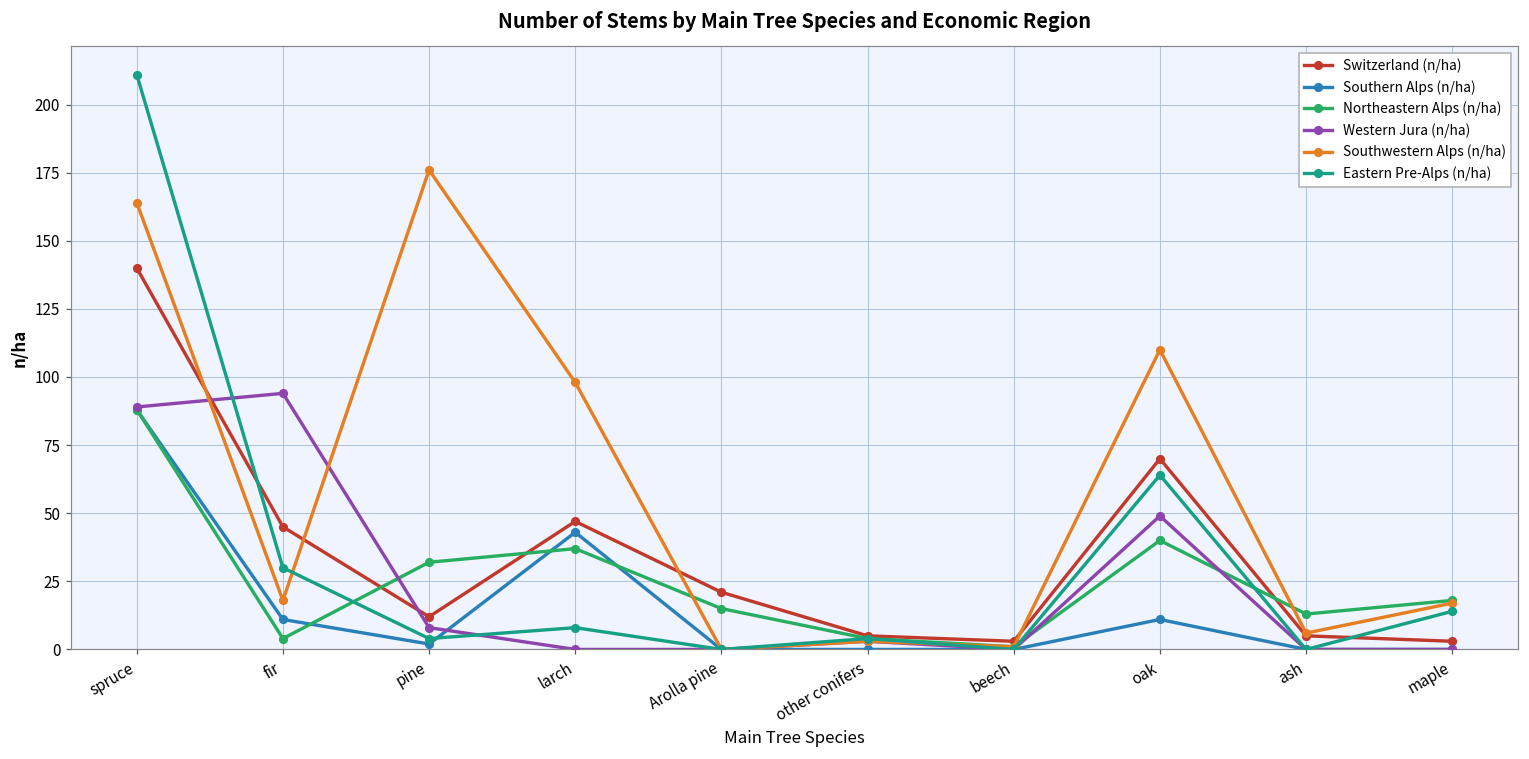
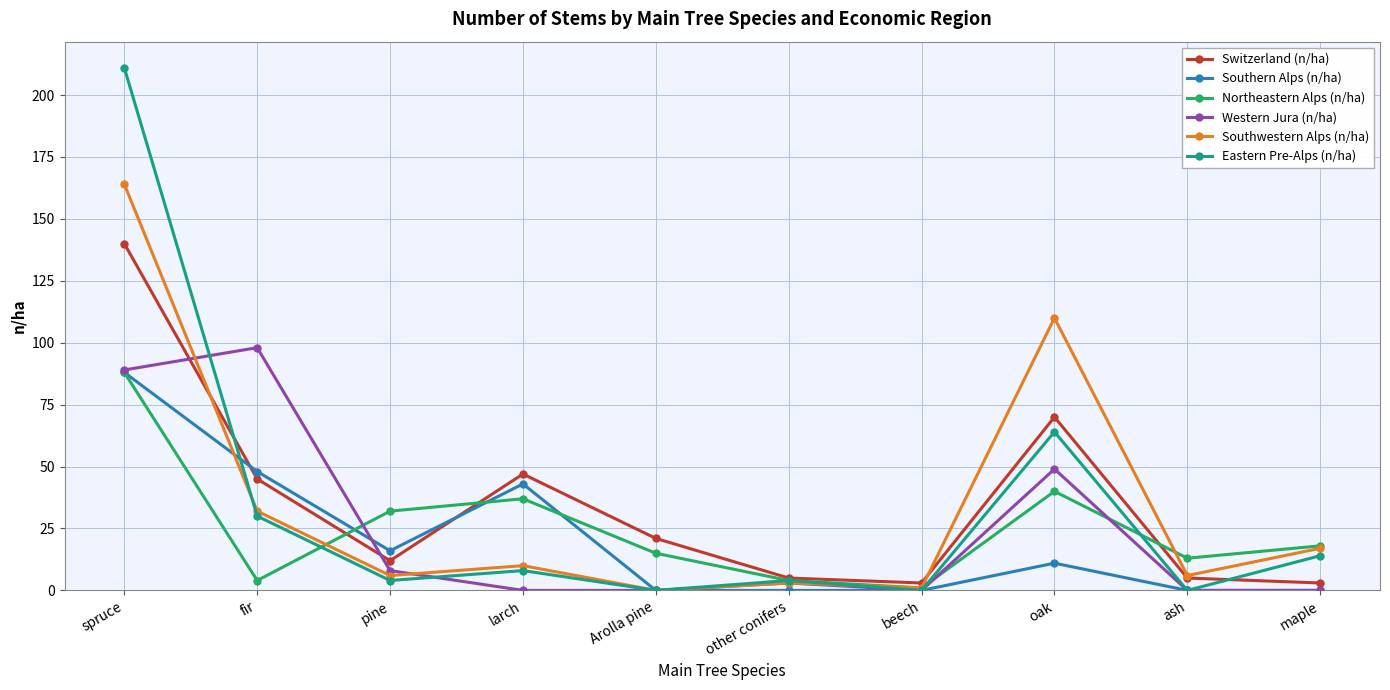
  {
    "Switzerland (n/ha)": {
      "spruce": 140,
      "fir": 45,
      "pine": 12,
      "larch": 47,
      "Arolla pine": 21,
      "beech": 3,
      "oak": 70,
      "maple": 3
    },
    "Southern Alps (n/ha)": {
-     "fir": 11,
-     "pine": 2,
+     "fir": 48,
+     "pine": 16,
      "larch": 43,
      "other conifers": 0,
      "oak": 11
    },
    "Western Jura (n/ha)": {
-     "fir": 94,
+     "fir": 98,
      "pine": 8,
      "larch": 0,
      "oak": 49
    },
    "Southwestern Alps (n/ha)": {
      "spruce": 164,
-     "fir": 18,
-     "pine": 176,
-     "larch": 98,
+     "fir": 32,
+     "pine": 6,
+     "larch": 10,
      "oak": 110
    }
  }
